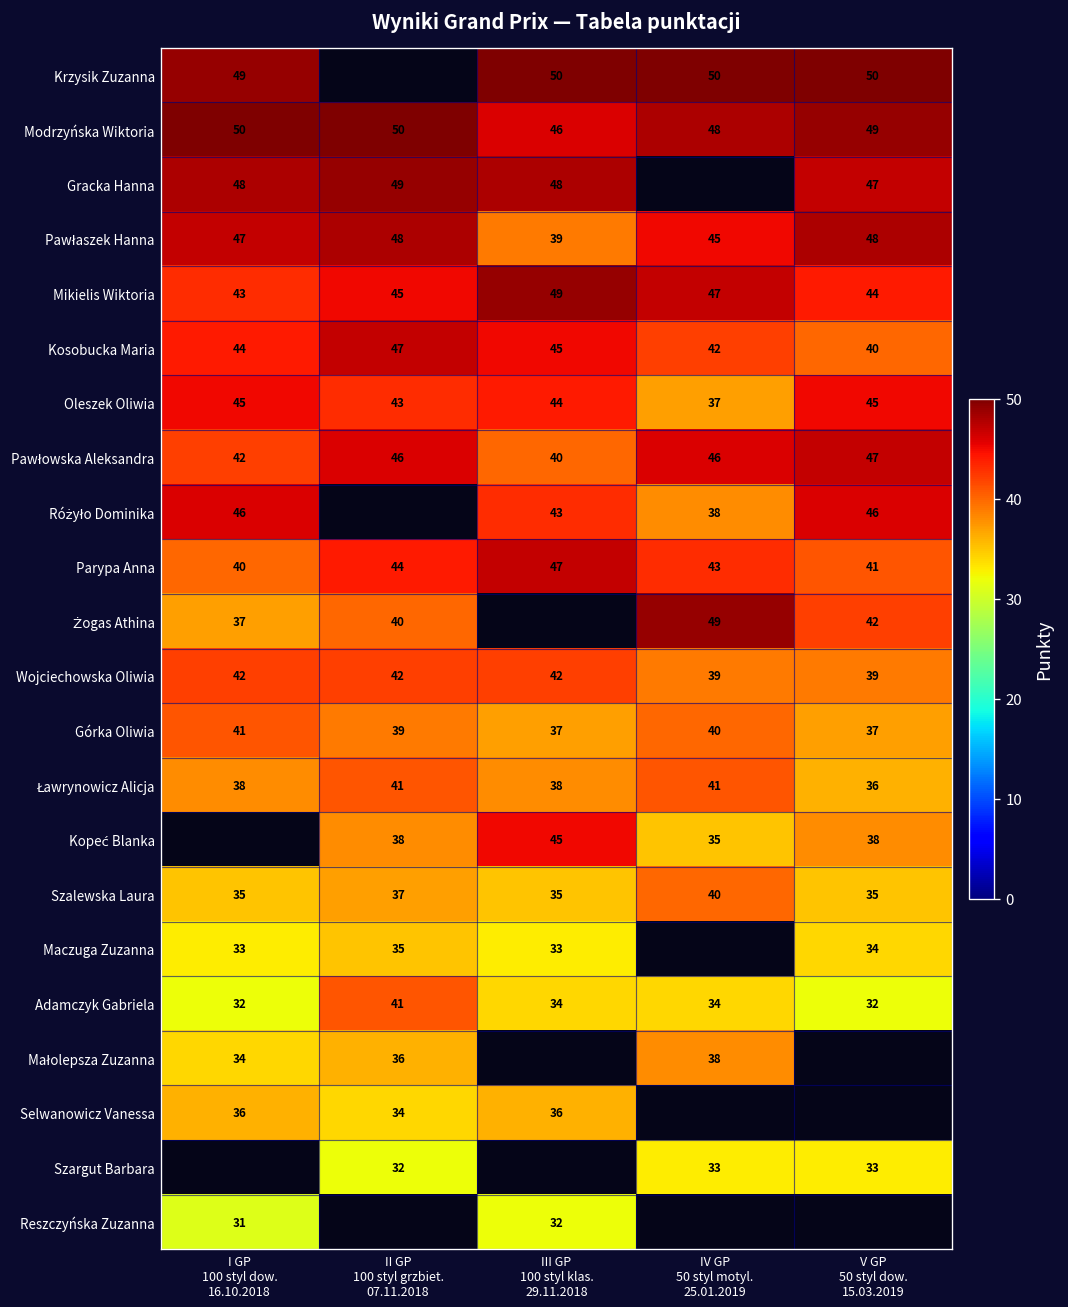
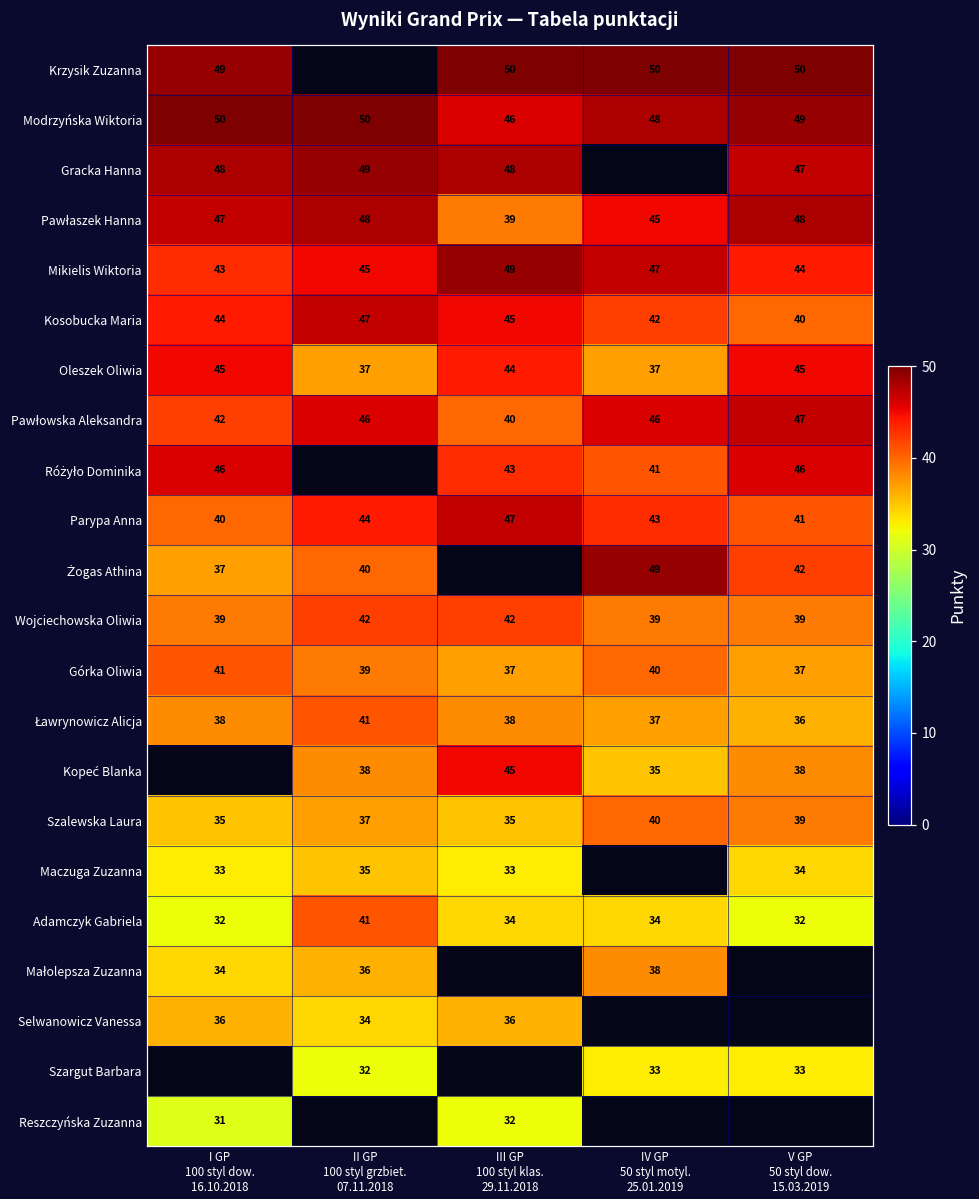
  {
    "Krzysik Zuzanna": {
      "I GP 100 styl dow. 16.10.2018": 49,
      "III GP 100 styl klas. 29.11.2018": 50,
      "IV GP 50 styl motyl. 25.01.2019": 50,
      "V GP 50 styl dow. 15.03.2019": 50
    },
    "Modrzyńska Wiktoria": {
      "I GP 100 styl dow. 16.10.2018": 50,
      "II GP 100 styl grzbiet. 07.11.2018": 50,
      "III GP 100 styl klas. 29.11.2018": 46,
      "IV GP 50 styl motyl. 25.01.2019": 48,
      "V GP 50 styl dow. 15.03.2019": 49
    },
    "Gracka Hanna": {
      "I GP 100 styl dow. 16.10.2018": 48,
      "II GP 100 styl grzbiet. 07.11.2018": 49,
      "III GP 100 styl klas. 29.11.2018": 48,
      "V GP 50 styl dow. 15.03.2019": 47
    },
    "Pawłaszek Hanna": {
      "I GP 100 styl dow. 16.10.2018": 47,
      "II GP 100 styl grzbiet. 07.11.2018": 48,
      "III GP 100 styl klas. 29.11.2018": 39,
      "IV GP 50 styl motyl. 25.01.2019": 45,
      "V GP 50 styl dow. 15.03.2019": 48
    },
    "Mikielis Wiktoria": {
      "I GP 100 styl dow. 16.10.2018": 43,
      "II GP 100 styl grzbiet. 07.11.2018": 45,
      "III GP 100 styl klas. 29.11.2018": 49,
      "IV GP 50 styl motyl. 25.01.2019": 47,
      "V GP 50 styl dow. 15.03.2019": 44
    },
    "Kosobucka Maria": {
      "I GP 100 styl dow. 16.10.2018": 44,
      "II GP 100 styl grzbiet. 07.11.2018": 47,
      "III GP 100 styl klas. 29.11.2018": 45,
      "IV GP 50 styl motyl. 25.01.2019": 42,
      "V GP 50 styl dow. 15.03.2019": 40
    },
    "Oleszek Oliwia": {
      "I GP 100 styl dow. 16.10.2018": 45,
-     "II GP 100 styl grzbiet. 07.11.2018": 43,
+     "II GP 100 styl grzbiet. 07.11.2018": 37,
      "III GP 100 styl klas. 29.11.2018": 44,
      "IV GP 50 styl motyl. 25.01.2019": 37,
      "V GP 50 styl dow. 15.03.2019": 45
    },
    "Pawłowska Aleksandra": {
      "I GP 100 styl dow. 16.10.2018": 42,
      "II GP 100 styl grzbiet. 07.11.2018": 46,
      "III GP 100 styl klas. 29.11.2018": 40,
      "IV GP 50 styl motyl. 25.01.2019": 46,
      "V GP 50 styl dow. 15.03.2019": 47
    },
    "Różyło Dominika": {
      "I GP 100 styl dow. 16.10.2018": 46,
      "III GP 100 styl klas. 29.11.2018": 43,
-     "IV GP 50 styl motyl. 25.01.2019": 38,
+     "IV GP 50 styl motyl. 25.01.2019": 41,
      "V GP 50 styl dow. 15.03.2019": 46
    },
    "Parypa Anna": {
      "I GP 100 styl dow. 16.10.2018": 40,
      "II GP 100 styl grzbiet. 07.11.2018": 44,
      "III GP 100 styl klas. 29.11.2018": 47,
      "IV GP 50 styl motyl. 25.01.2019": 43,
      "V GP 50 styl dow. 15.03.2019": 41
    },
    "Żogas Athina": {
      "I GP 100 styl dow. 16.10.2018": 37,
      "II GP 100 styl grzbiet. 07.11.2018": 40,
      "IV GP 50 styl motyl. 25.01.2019": 49,
      "V GP 50 styl dow. 15.03.2019": 42
    },
    "Wojciechowska Oliwia": {
-     "I GP 100 styl dow. 16.10.2018": 42,
+     "I GP 100 styl dow. 16.10.2018": 39,
      "II GP 100 styl grzbiet. 07.11.2018": 42,
      "III GP 100 styl klas. 29.11.2018": 42,
      "IV GP 50 styl motyl. 25.01.2019": 39,
      "V GP 50 styl dow. 15.03.2019": 39
    },
    "Górka Oliwia": {
      "I GP 100 styl dow. 16.10.2018": 41,
      "II GP 100 styl grzbiet. 07.11.2018": 39,
      "III GP 100 styl klas. 29.11.2018": 37,
      "IV GP 50 styl motyl. 25.01.2019": 40,
      "V GP 50 styl dow. 15.03.2019": 37
    },
    "Ławrynowicz Alicja": {
      "I GP 100 styl dow. 16.10.2018": 38,
      "II GP 100 styl grzbiet. 07.11.2018": 41,
      "III GP 100 styl klas. 29.11.2018": 38,
-     "IV GP 50 styl motyl. 25.01.2019": 41,
+     "IV GP 50 styl motyl. 25.01.2019": 37,
      "V GP 50 styl dow. 15.03.2019": 36
    },
    "Kopeć Blanka": {
      "II GP 100 styl grzbiet. 07.11.2018": 38,
      "III GP 100 styl klas. 29.11.2018": 45,
      "IV GP 50 styl motyl. 25.01.2019": 35,
      "V GP 50 styl dow. 15.03.2019": 38
    },
    "Szalewska Laura": {
      "I GP 100 styl dow. 16.10.2018": 35,
      "II GP 100 styl grzbiet. 07.11.2018": 37,
      "III GP 100 styl klas. 29.11.2018": 35,
      "IV GP 50 styl motyl. 25.01.2019": 40,
-     "V GP 50 styl dow. 15.03.2019": 35
+     "V GP 50 styl dow. 15.03.2019": 39
    },
    "Maczuga Zuzanna": {
      "I GP 100 styl dow. 16.10.2018": 33,
      "II GP 100 styl grzbiet. 07.11.2018": 35,
      "III GP 100 styl klas. 29.11.2018": 33,
      "V GP 50 styl dow. 15.03.2019": 34
    },
    "Adamczyk Gabriela": {
      "I GP 100 styl dow. 16.10.2018": 32,
      "II GP 100 styl grzbiet. 07.11.2018": 41,
      "III GP 100 styl klas. 29.11.2018": 34,
      "IV GP 50 styl motyl. 25.01.2019": 34,
      "V GP 50 styl dow. 15.03.2019": 32
    },
    "Małolepsza Zuzanna": {
      "I GP 100 styl dow. 16.10.2018": 34,
      "II GP 100 styl grzbiet. 07.11.2018": 36,
      "IV GP 50 styl motyl. 25.01.2019": 38
    },
    "Selwanowicz Vanessa": {
      "I GP 100 styl dow. 16.10.2018": 36,
      "II GP 100 styl grzbiet. 07.11.2018": 34,
      "III GP 100 styl klas. 29.11.2018": 36
    },
    "Szargut Barbara": {
      "II GP 100 styl grzbiet. 07.11.2018": 32,
      "IV GP 50 styl motyl. 25.01.2019": 33,
      "V GP 50 styl dow. 15.03.2019": 33
    },
    "Reszczyńska Zuzanna": {
      "I GP 100 styl dow. 16.10.2018": 31,
      "III GP 100 styl klas. 29.11.2018": 32
    }
  }
